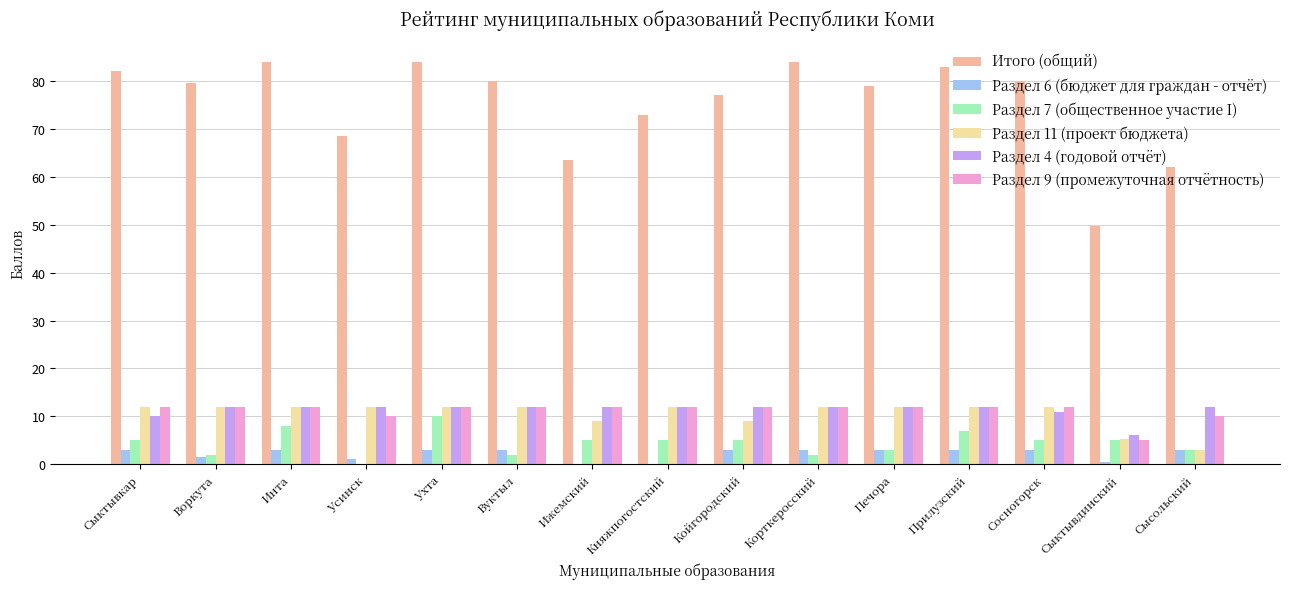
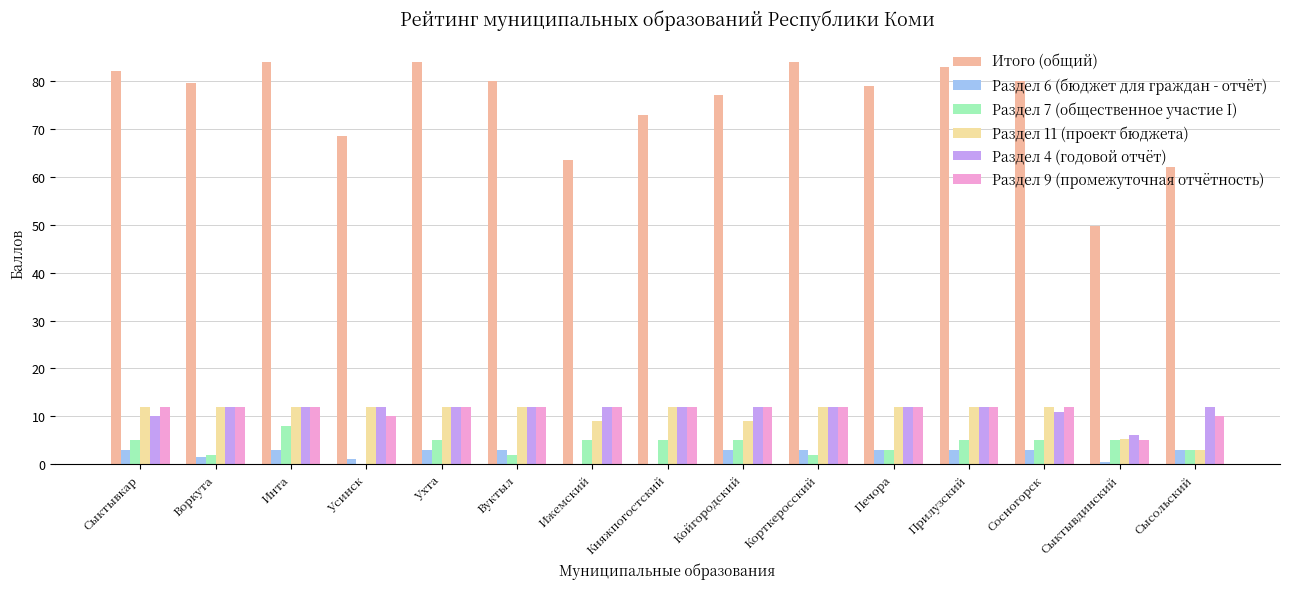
  {
    "Раздел 7 (общественное участие I)": {
      "Сыктывкар": 5,
      "Воркута": 2,
      "Инта": 8,
      "Усинск": 0,
-     "Ухта": 10,
+     "Ухта": 5,
      "Вуктыл": 2,
      "Ижемский": 5,
      "Княжпогостский": 5,
      "Койгородский": 5,
      "Корткеросский": 2,
      "Печора": 3,
-     "Прилузский": 7,
+     "Прилузский": 5,
      "Сосногорск": 5,
      "Сыктывдинский": 5,
      "Сысольский": 3
    }
  }
